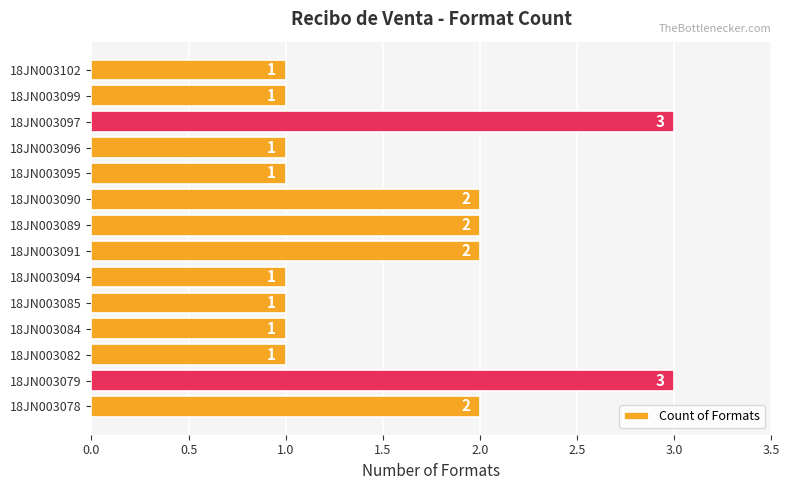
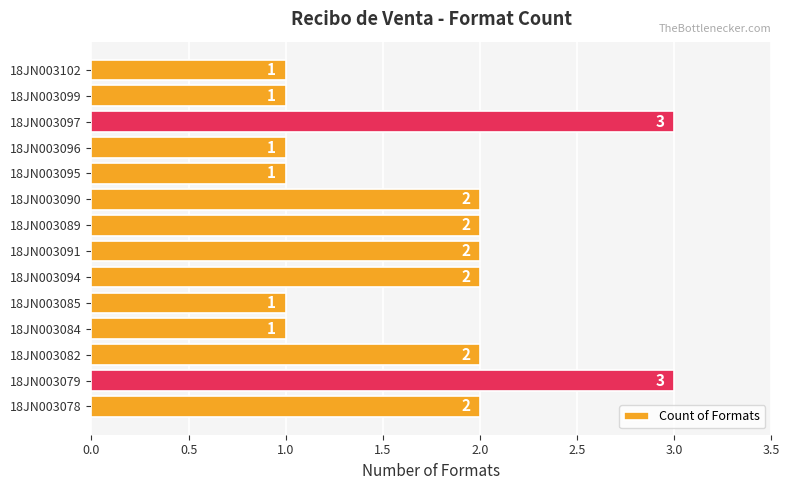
  {
    "18JN003102": 1,
    "18JN003099": 1,
    "18JN003097": 3,
    "18JN003096": 1,
    "18JN003095": 1,
    "18JN003090": 2,
    "18JN003089": 2,
    "18JN003091": 2,
-   "18JN003094": 1,
+   "18JN003094": 2,
    "18JN003085": 1,
    "18JN003084": 1,
-   "18JN003082": 1,
+   "18JN003082": 2,
    "18JN003079": 3,
    "18JN003078": 2
  }
